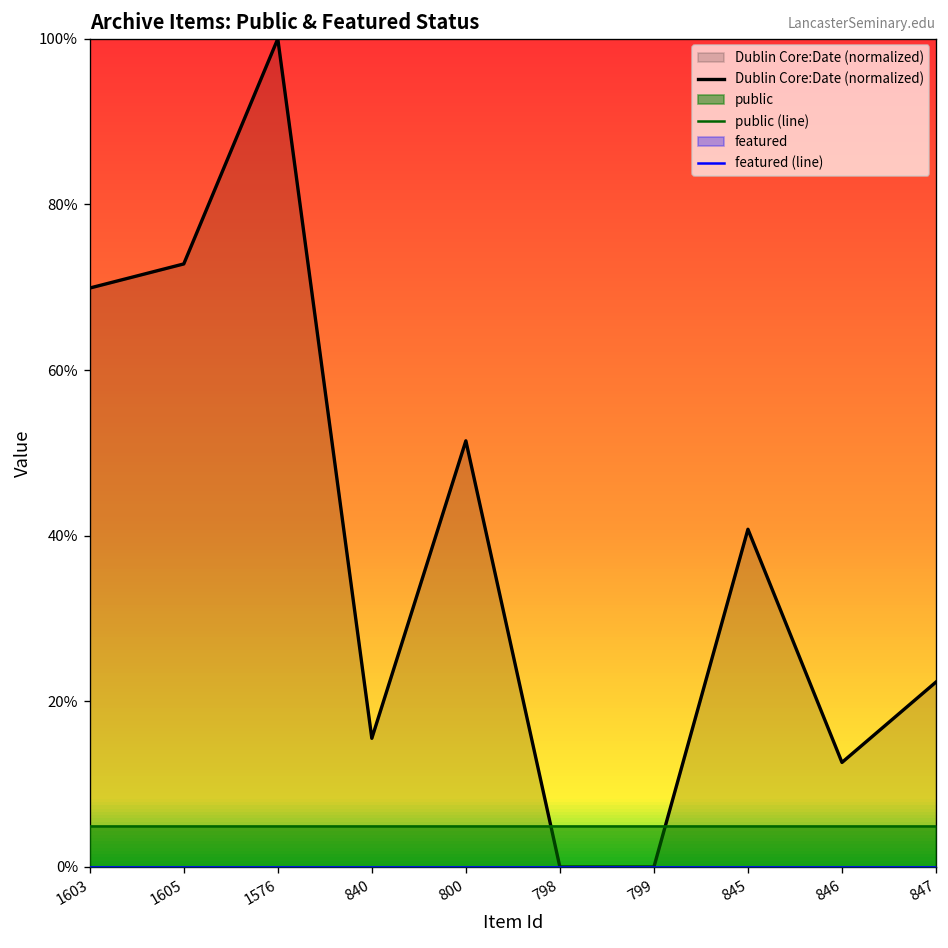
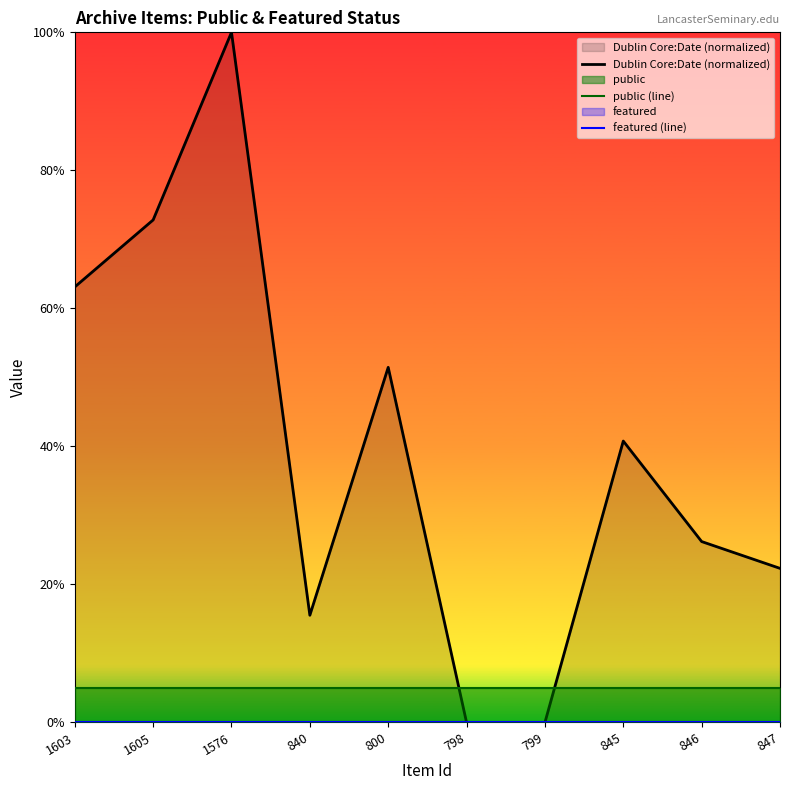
  {
    "Dublin Core:Date (normalized)": {
-     "1603": "70%",
+     "1603": "63%",
      "1605": "73%",
      "1576": "100%",
      "840": "16%",
      "800": "51%",
      "845": "41%",
-     "846": "13%",
+     "846": "26%",
      "847": "22%"
    },
    "public": {
      "1603": "5%",
      "1605": "5%",
      "1576": "5%",
      "840": "5%",
      "800": "5%",
      "798": "5%",
      "799": "5%",
      "845": "5%",
      "846": "5%",
      "847": "5%"
    },
    "featured": {
      "1603": "0%",
      "1605": "0%",
      "1576": "0%",
      "840": "0%",
      "800": "0%",
      "845": "0%",
      "846": "0%",
      "847": "0%"
    }
  }
